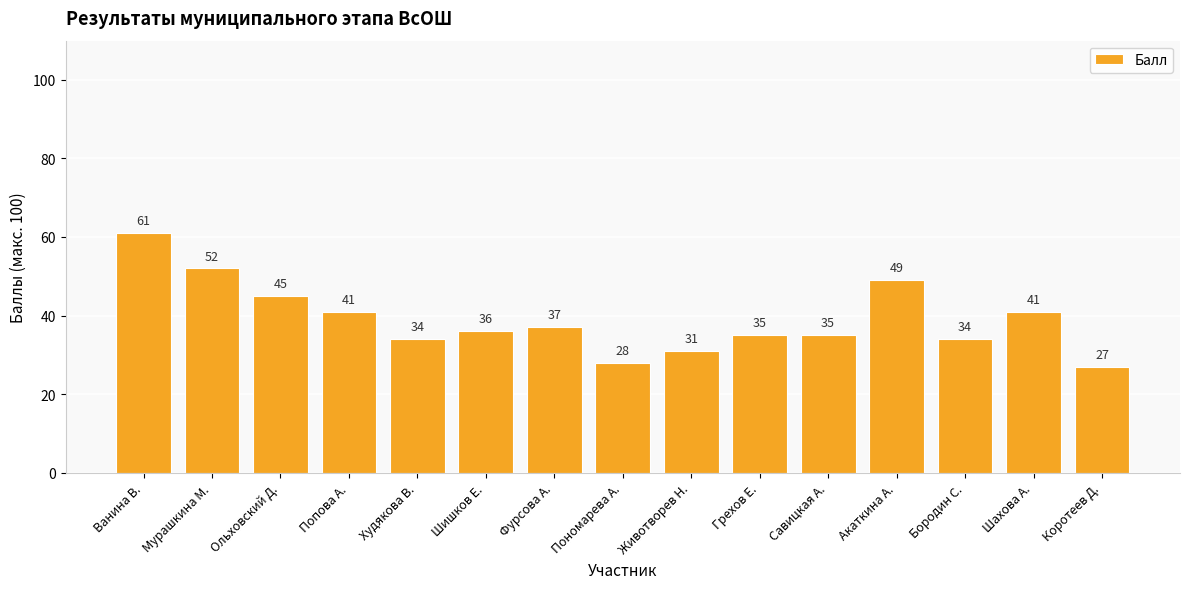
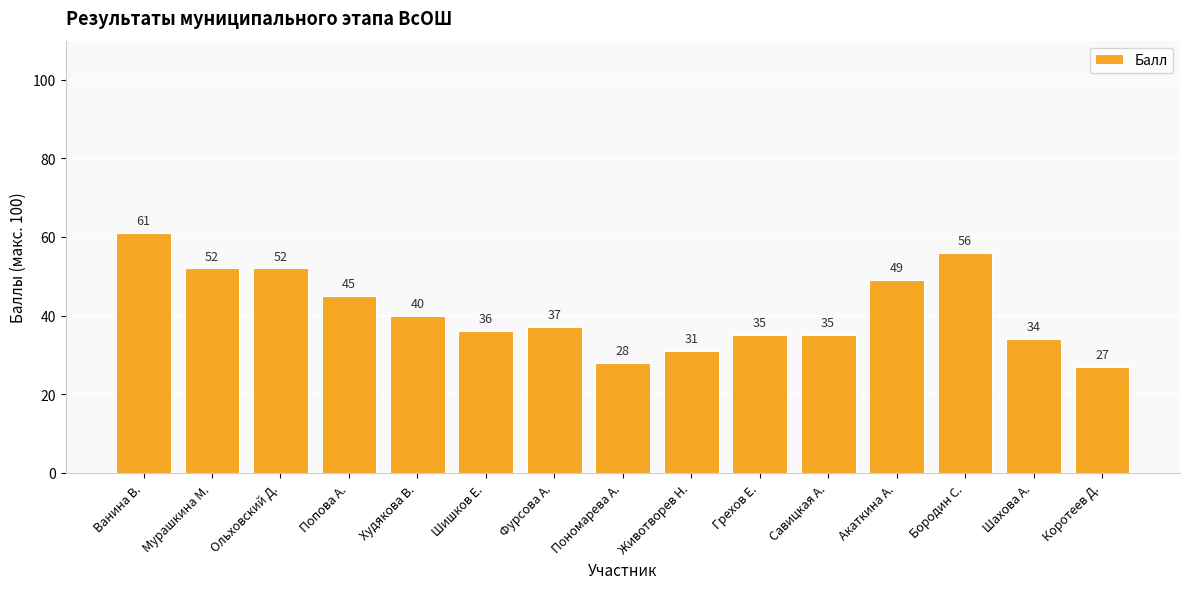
  {
    "Ванина В.": 61,
    "Мурашкина М.": 52,
-   "Ольховский Д.": 45,
-   "Попова А.": 41,
-   "Худякова В.": 34,
+   "Ольховский Д.": 52,
+   "Попова А.": 45,
+   "Худякова В.": 40,
    "Шишков Е.": 36,
    "Фурсова А.": 37,
    "Пономарева А.": 28,
    "Животворев Н.": 31,
    "Грехов Е.": 35,
    "Савицкая А.": 35,
    "Акаткина А.": 49,
-   "Бородин С.": 34,
-   "Шахова А.": 41,
+   "Бородин С.": 56,
+   "Шахова А.": 34,
    "Коротеев Д.": 27
  }
